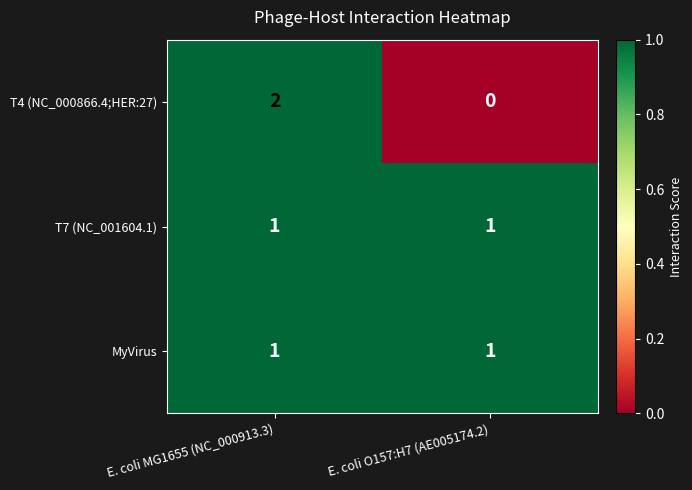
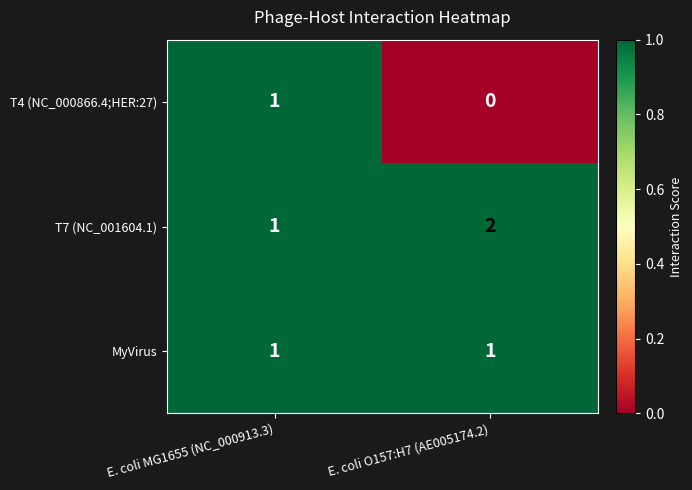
  {
    "T4 (NC_000866.4;HER:27)": {
-     "E. coli MG1655 (NC_000913.3)": 2,
+     "E. coli MG1655 (NC_000913.3)": 1,
      "E. coli O157:H7 (AE005174.2)": 0
    },
    "T7 (NC_001604.1)": {
      "E. coli MG1655 (NC_000913.3)": 1,
-     "E. coli O157:H7 (AE005174.2)": 1
+     "E. coli O157:H7 (AE005174.2)": 2
    },
    "MyVirus": {
      "E. coli MG1655 (NC_000913.3)": 1,
      "E. coli O157:H7 (AE005174.2)": 1
    }
  }
